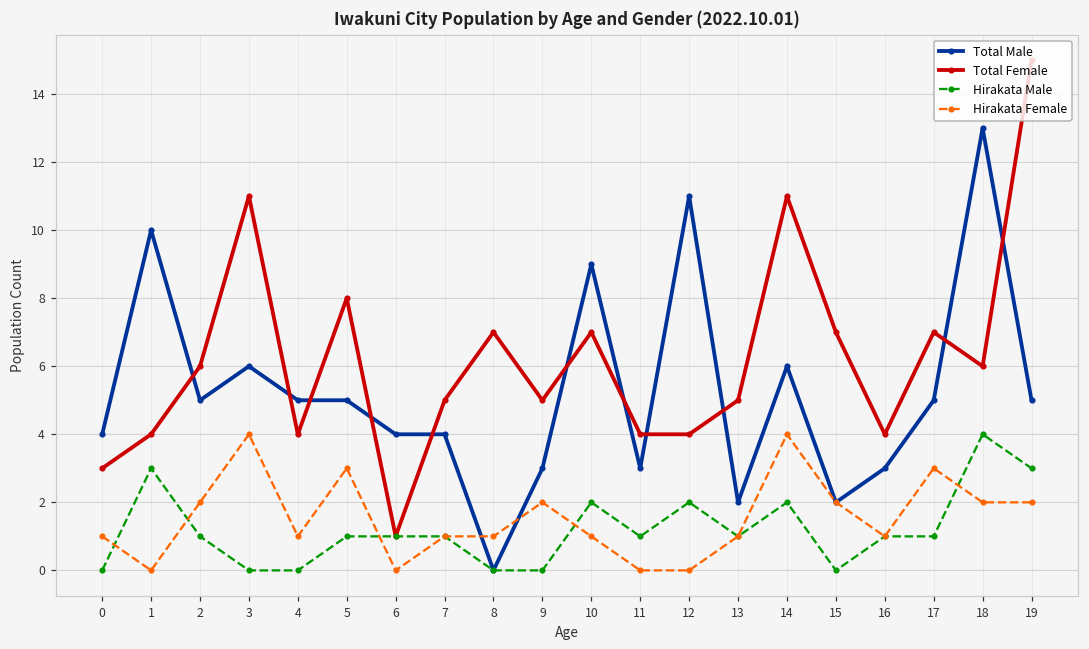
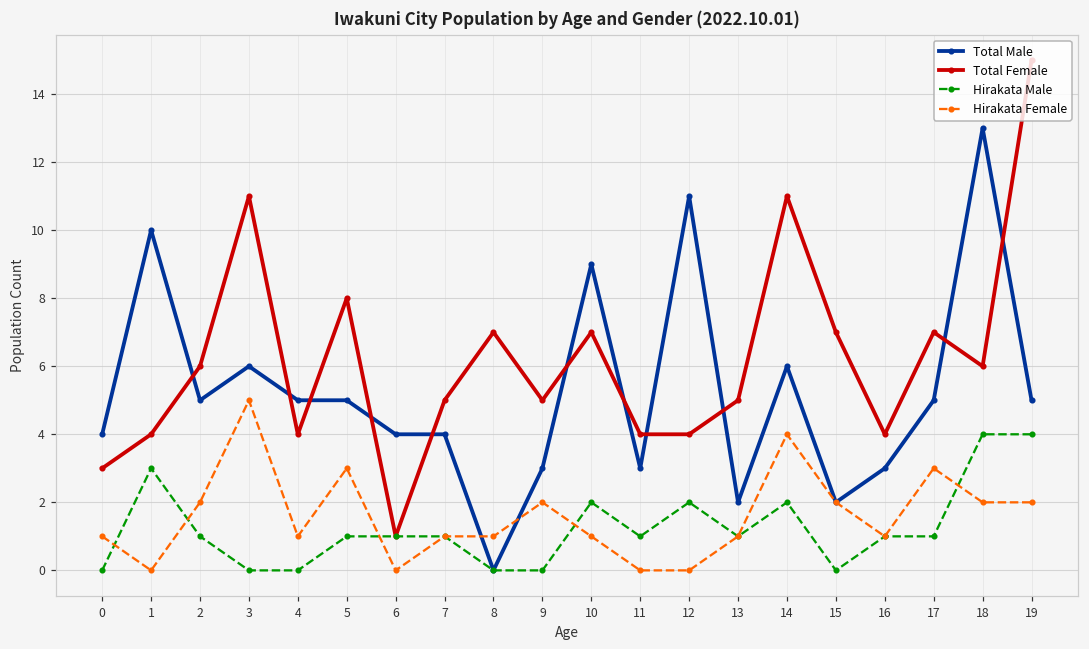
  {
    "Total Male": {
      "0": 4,
      "1": 10,
      "2": 5,
      "3": 6,
      "4": 5,
      "5": 5,
      "6": 4,
      "7": 4,
      "9": 3,
      "10": 9,
      "11": 3,
      "12": 11,
      "13": 2,
      "14": 6,
      "16": 3,
      "17": 5,
      "18": 13,
      "19": 5
    },
    "Total Female": {
      "0": 3,
      "1": 4,
      "2": 6,
      "3": 11,
      "4": 4,
      "5": 8,
      "7": 5,
      "8": 7,
      "9": 5,
      "10": 7,
      "11": 4,
      "12": 4,
      "13": 5,
      "14": 11,
      "15": 7,
      "16": 4,
      "17": 7,
      "18": 6
    },
    "Hirakata Male": {
      "0": 0,
      "1": 3,
      "2": 1,
      "3": 0,
      "4": 0,
      "5": 1,
      "9": 0,
      "10": 2,
      "11": 1,
      "12": 2,
      "14": 2,
      "15": 0,
      "17": 1,
      "18": 4,
-     "19": 3
+     "19": 4
    },
    "Hirakata Female": {
      "0": 1,
      "1": 0,
      "2": 2,
-     "3": 4,
+     "3": 5,
      "4": 1,
      "5": 3,
      "6": 0,
      "8": 1,
      "9": 2,
      "10": 1,
      "11": 0,
      "12": 0,
      "14": 4,
      "17": 3,
      "18": 2,
      "19": 2
    }
  }
